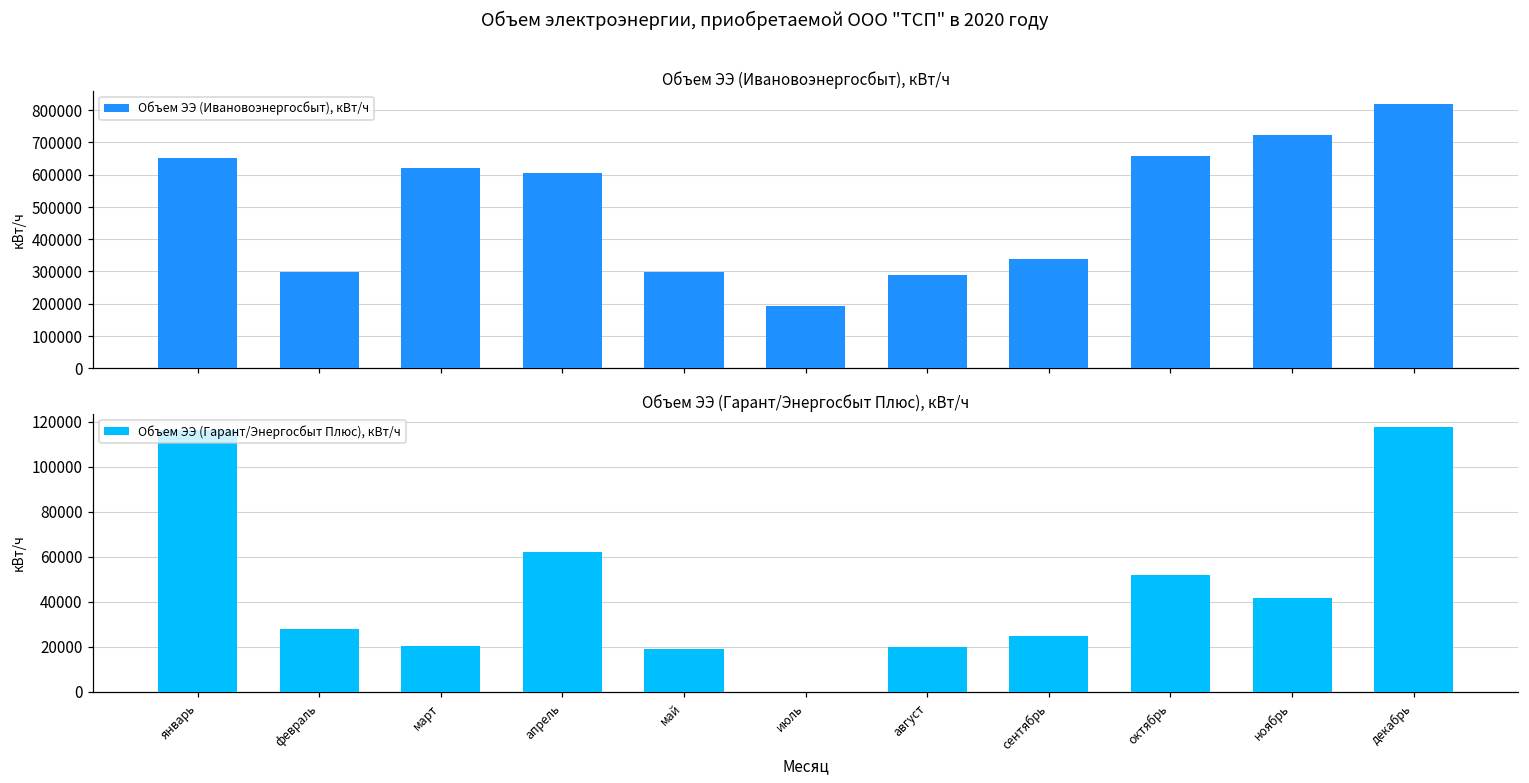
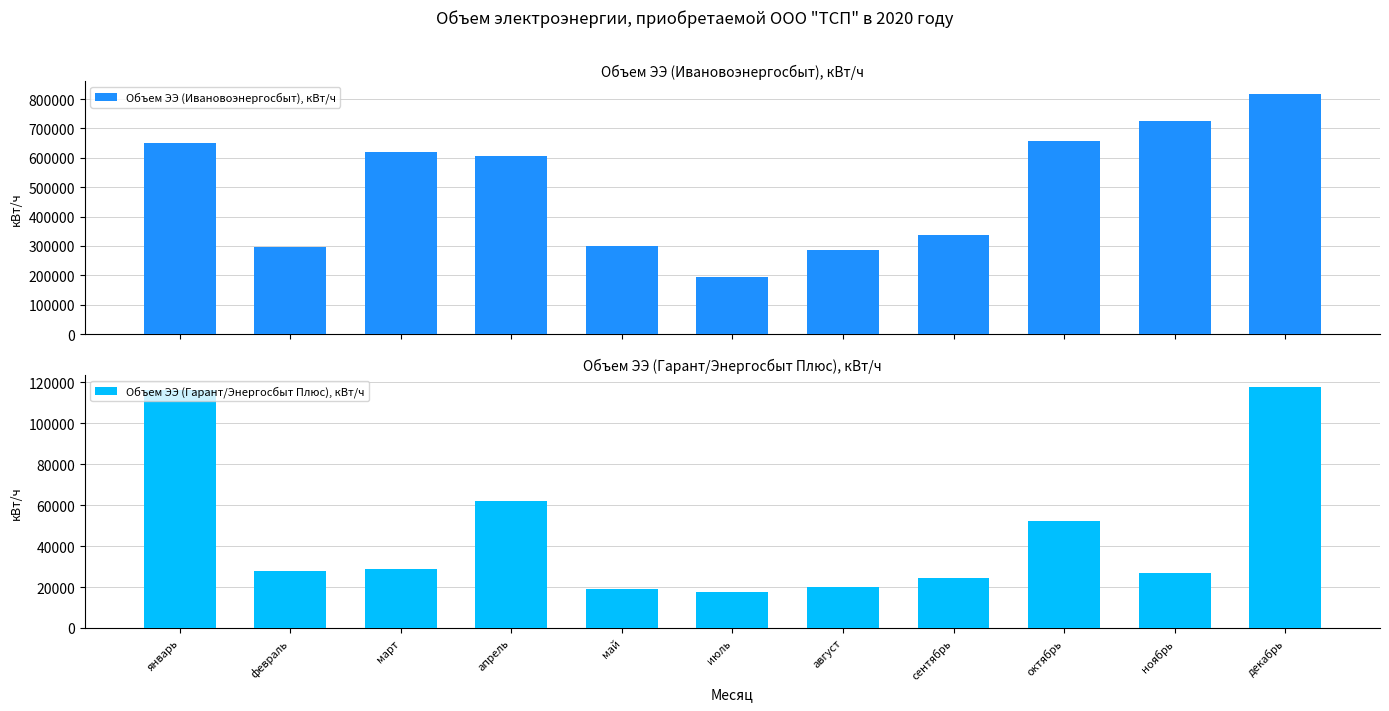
  {
    "Объем ЭЭ (Гарант/Энергосбыт Плюс), кВт/ч": {
      "февраль": 28000,
-     "март": 20000,
+     "март": 29000,
      "апрель": 62000,
      "май": 19000,
-     "июль": 0,
+     "июль": 18000,
      "август": 20000,
      "сентябрь": 25000,
      "октябрь": 52000,
-     "ноябрь": 42000,
+     "ноябрь": 27000,
      "декабрь": 118000
    }
  }
